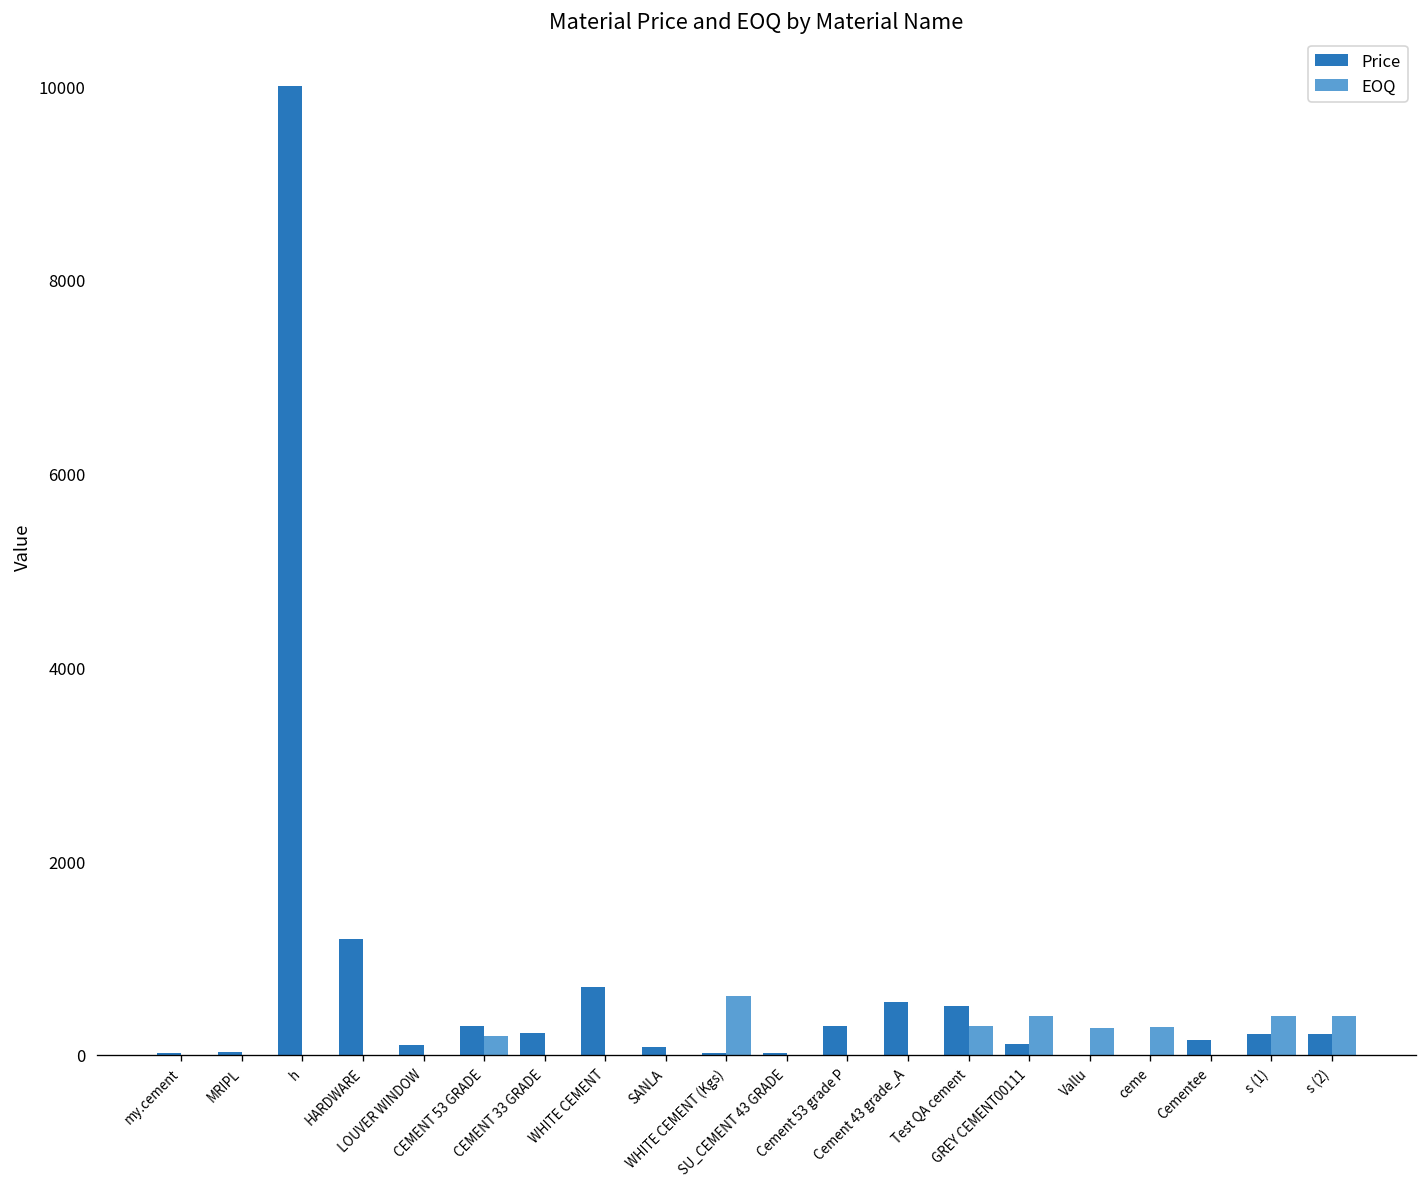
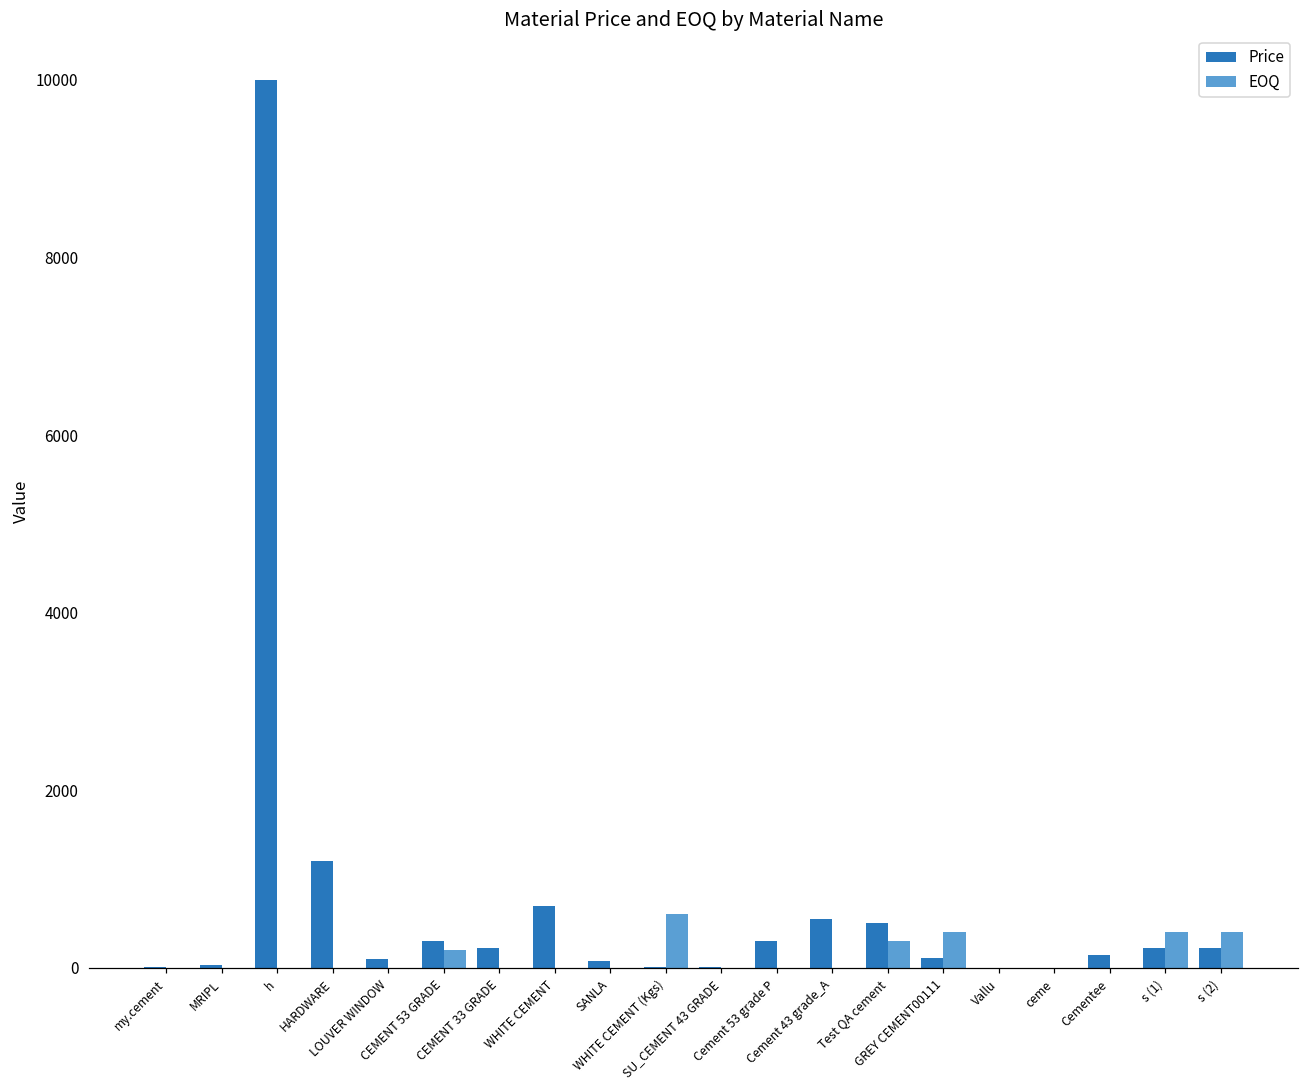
  {
    "Price": {
      "MRIPL": 0,
      "h": 10000,
      "HARDWARE": 1200,
      "LOUVER WINDOW": 100,
      "CEMENT 53 GRADE": 300,
      "CEMENT 33 GRADE": 200,
      "WHITE CEMENT": 700,
      "SANLA": 100,
      "Cement 53 grade P": 300,
      "Cement 43 grade_A": 600,
      "Test QA cement": 500,
      "GREY CEMENT00111": 100,
      "Vallu": 0,
      "ceme": 0,
      "Cementee": 200,
      "s (1)": 200,
      "s (2)": 200
    },
    "EOQ": {
      "my.cement": 0,
      "MRIPL": 0,
      "h": 0,
      "HARDWARE": 0,
      "LOUVER WINDOW": 0,
      "CEMENT 53 GRADE": 200,
      "CEMENT 33 GRADE": 0,
      "WHITE CEMENT": 0,
      "SANLA": 0,
      "WHITE CEMENT (Kgs)": 600,
      "SU_CEMENT 43 GRADE": 0,
      "Cement 53 grade P": 0,
      "Cement 43 grade_A": 0,
      "Test QA cement": 300,
      "GREY CEMENT00111": 400,
-     "Vallu": 300,
-     "ceme": 300,
+     "Vallu": 0,
+     "ceme": 0,
      "Cementee": 0,
      "s (1)": 400,
      "s (2)": 400
    }
  }
